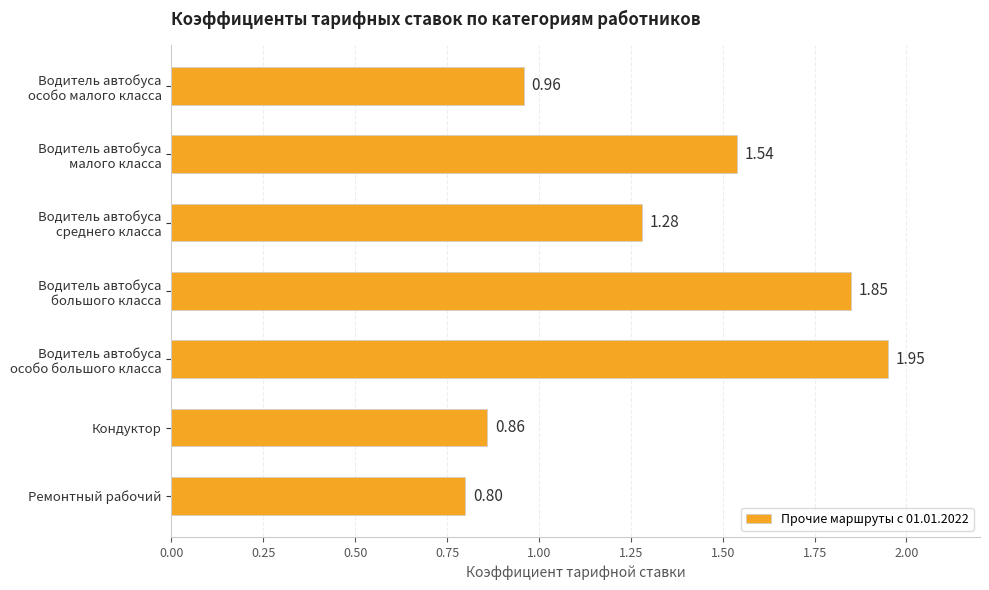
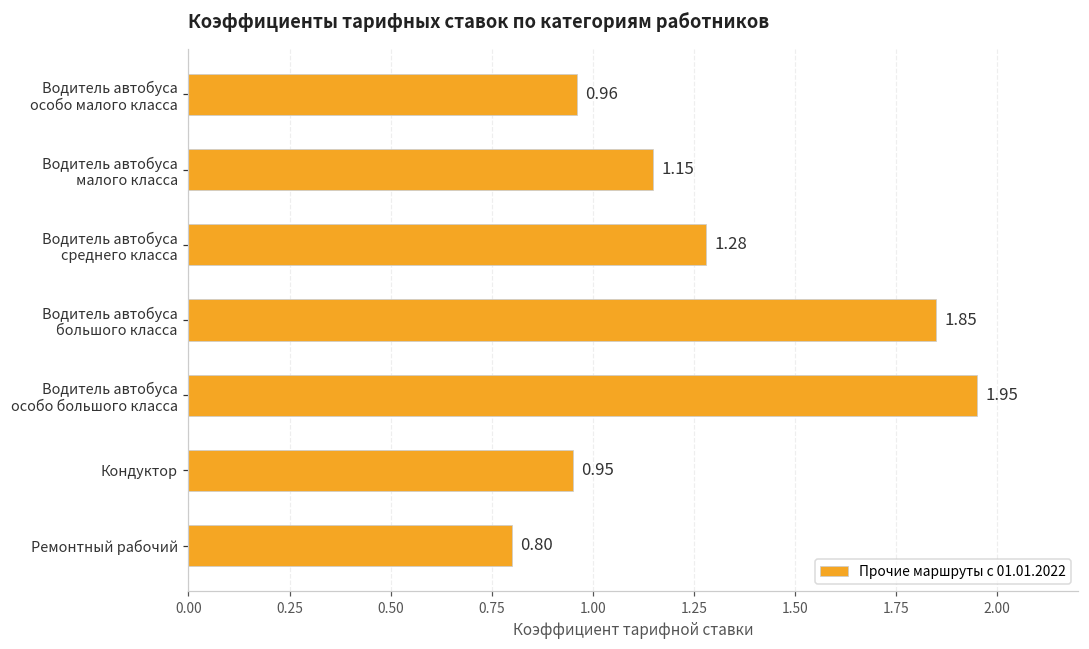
  {
    "Водитель автобуса особо малого класса": 0.96,
-   "Водитель автобуса малого класса": 1.54,
+   "Водитель автобуса малого класса": 1.15,
    "Водитель автобуса среднего класса": 1.28,
    "Водитель автобуса большого класса": 1.85,
    "Водитель автобуса особо большого класса": 1.95,
-   "Кондуктор": 0.86,
+   "Кондуктор": 0.95,
    "Ремонтный рабочий": 0.80
  }
